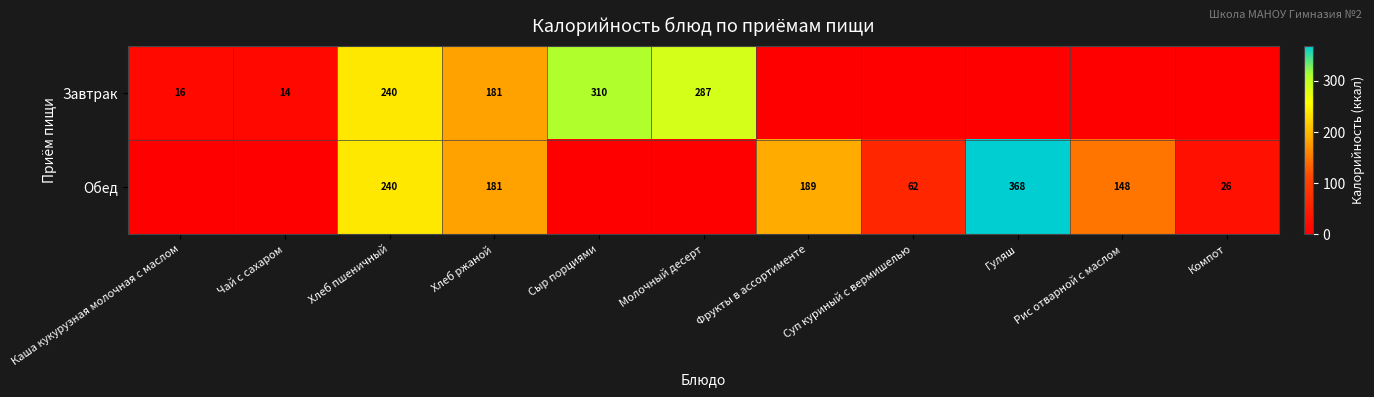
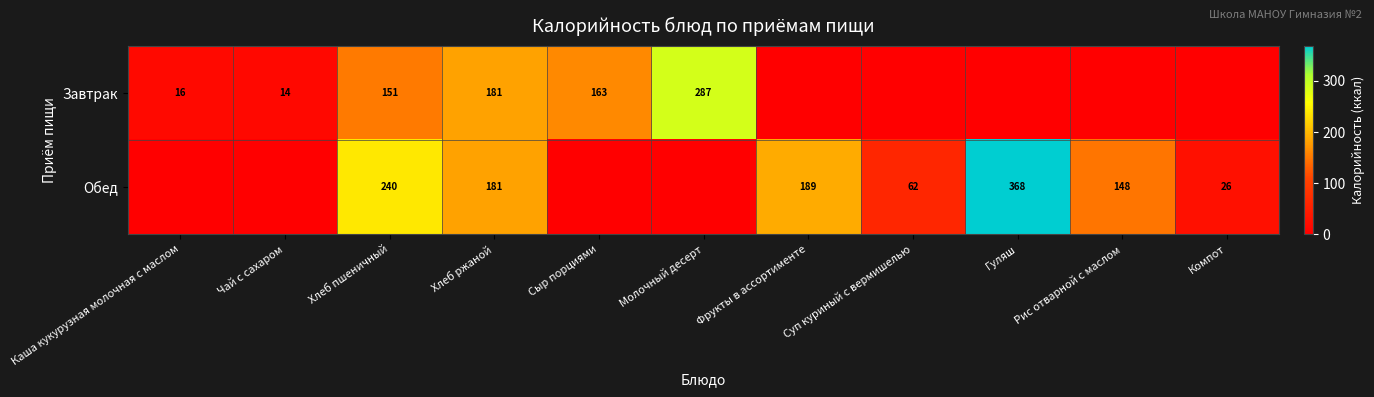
  {
    "Завтрак": {
      "Каша кукурузная молочная с маслом": 16,
      "Чай с сахаром": 14,
-     "Хлеб пшеничный": 240,
+     "Хлеб пшеничный": 151,
      "Хлеб ржаной": 181,
-     "Сыр порциями": 310,
+     "Сыр порциями": 163,
      "Молочный десерт": 287
    },
    "Обед": {
      "Хлеб пшеничный": 240,
      "Хлеб ржаной": 181,
      "Фрукты в ассортименте": 189,
      "Суп куриный с вермишелью": 62,
      "Гуляш": 368,
      "Рис отварной с маслом": 148,
      "Компот": 26
    }
  }
